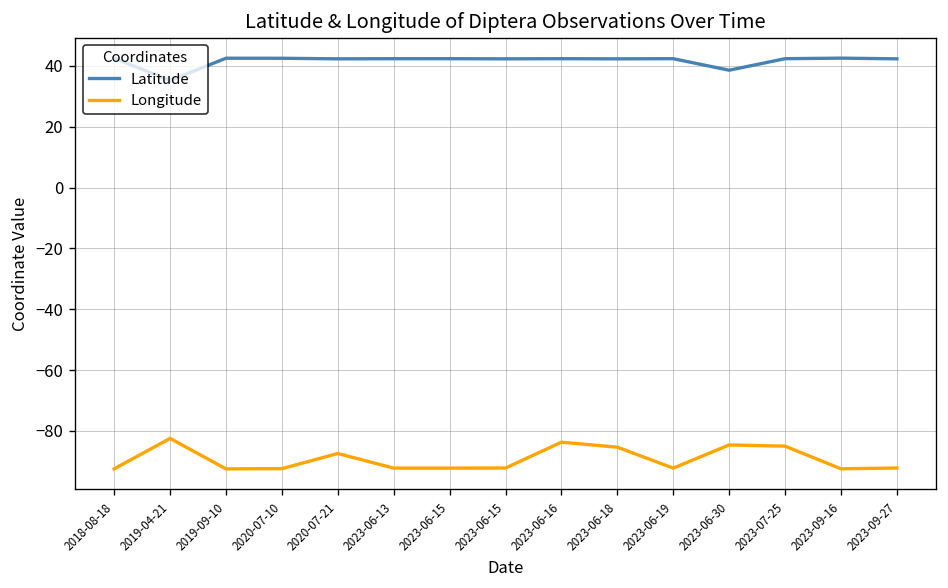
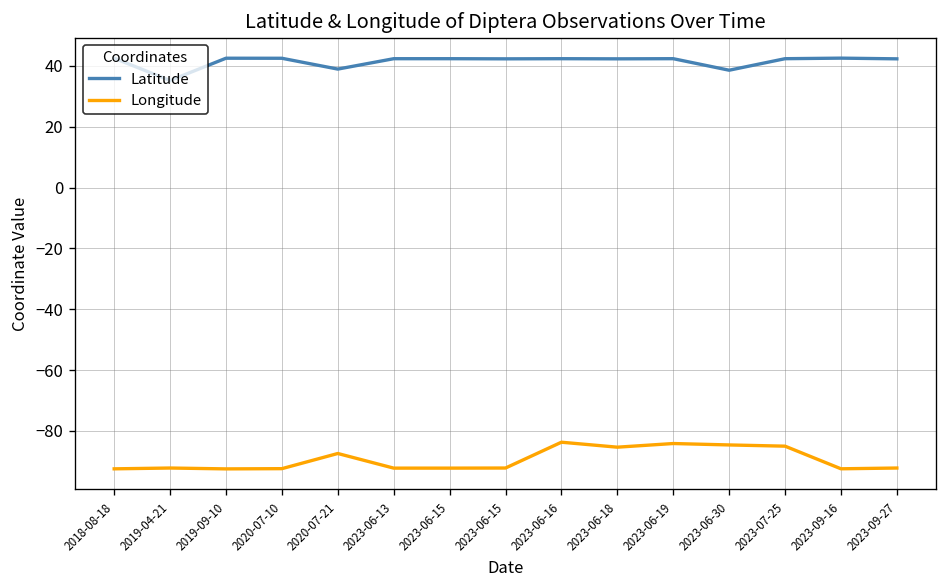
  {
    "Latitude": {
      "2019-09-10": 43,
      "2020-07-10": 42,
-     "2020-07-21": 42,
+     "2020-07-21": 39,
      "2023-06-13": 42,
      "2023-06-16": 42,
      "2023-06-18": 42,
      "2023-06-19": 42,
      "2023-06-30": 39,
      "2023-07-25": 42,
      "2023-09-16": 43,
      "2023-09-27": 42
    },
    "Longitude": {
      "2018-08-18": -92,
-     "2019-04-21": -82,
+     "2019-04-21": -92,
      "2019-09-10": -92,
      "2020-07-10": -92,
      "2020-07-21": -87,
      "2023-06-13": -92,
      "2023-06-16": -84,
      "2023-06-18": -85,
-     "2023-06-19": -92,
+     "2023-06-19": -84,
      "2023-06-30": -85,
      "2023-07-25": -85,
      "2023-09-16": -92,
      "2023-09-27": -92
    }
  }
